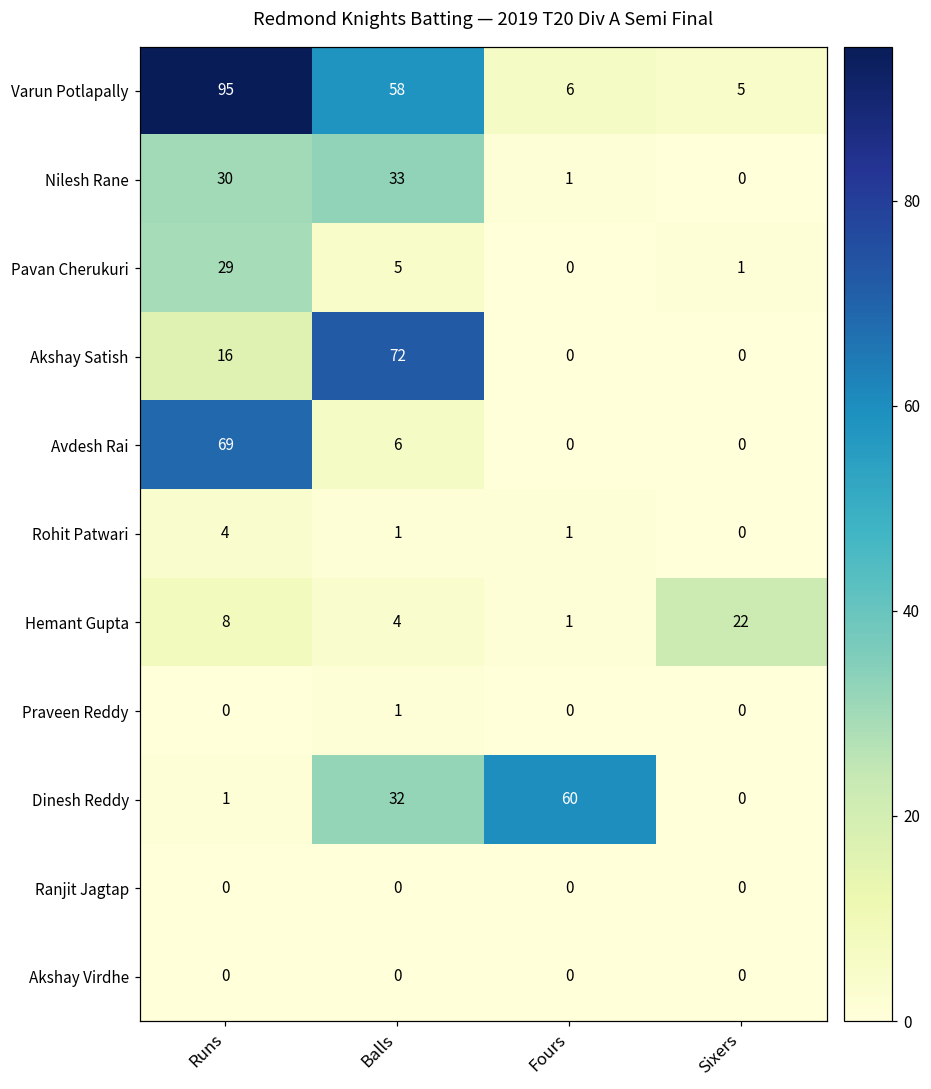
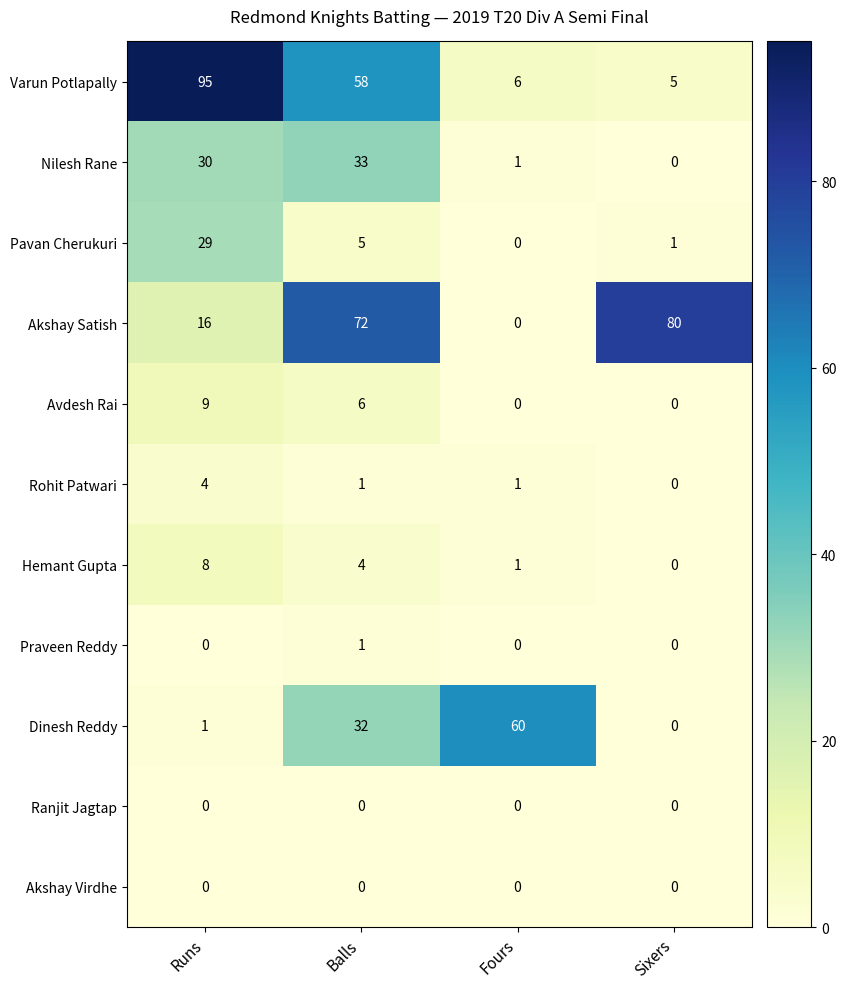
  {
    "Varun Potlapally": {
      "Runs": 95,
      "Balls": 58,
      "Fours": 6,
      "Sixers": 5
    },
    "Nilesh Rane": {
      "Runs": 30,
      "Balls": 33,
      "Fours": 1,
      "Sixers": 0
    },
    "Pavan Cherukuri": {
      "Runs": 29,
      "Balls": 5,
      "Fours": 0,
      "Sixers": 1
    },
    "Akshay Satish": {
      "Runs": 16,
      "Balls": 72,
      "Fours": 0,
-     "Sixers": 0
+     "Sixers": 80
    },
    "Avdesh Rai": {
-     "Runs": 69,
+     "Runs": 9,
      "Balls": 6,
      "Fours": 0,
      "Sixers": 0
    },
    "Rohit Patwari": {
      "Runs": 4,
      "Balls": 1,
      "Fours": 1,
      "Sixers": 0
    },
    "Hemant Gupta": {
      "Runs": 8,
      "Balls": 4,
      "Fours": 1,
-     "Sixers": 22
+     "Sixers": 0
    },
    "Praveen Reddy": {
      "Runs": 0,
      "Balls": 1,
      "Fours": 0,
      "Sixers": 0
    },
    "Dinesh Reddy": {
      "Runs": 1,
      "Balls": 32,
      "Fours": 60,
      "Sixers": 0
    },
    "Ranjit Jagtap": {
      "Runs": 0,
      "Balls": 0,
      "Fours": 0,
      "Sixers": 0
    },
    "Akshay Virdhe": {
      "Runs": 0,
      "Balls": 0,
      "Fours": 0,
      "Sixers": 0
    }
  }
